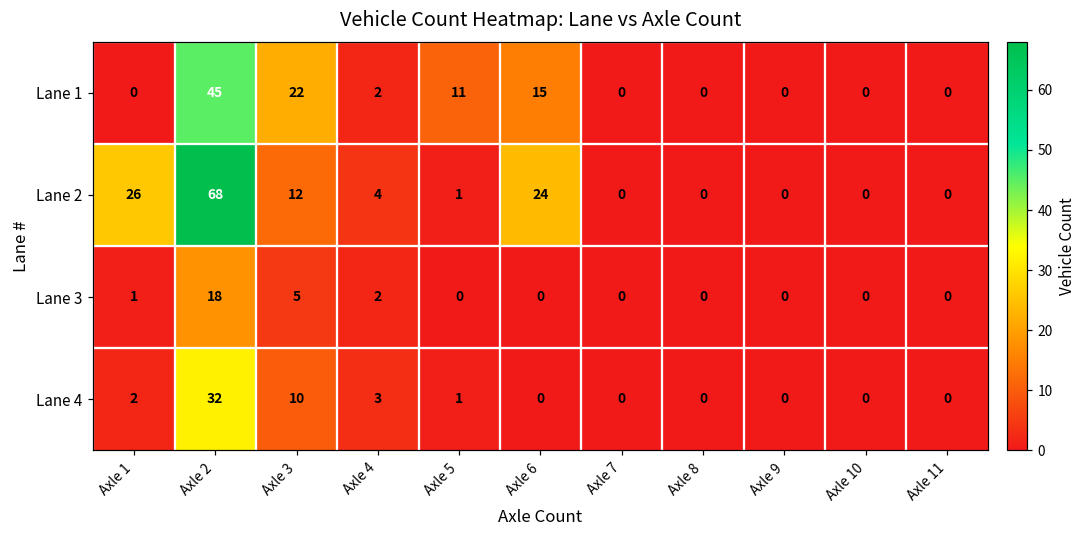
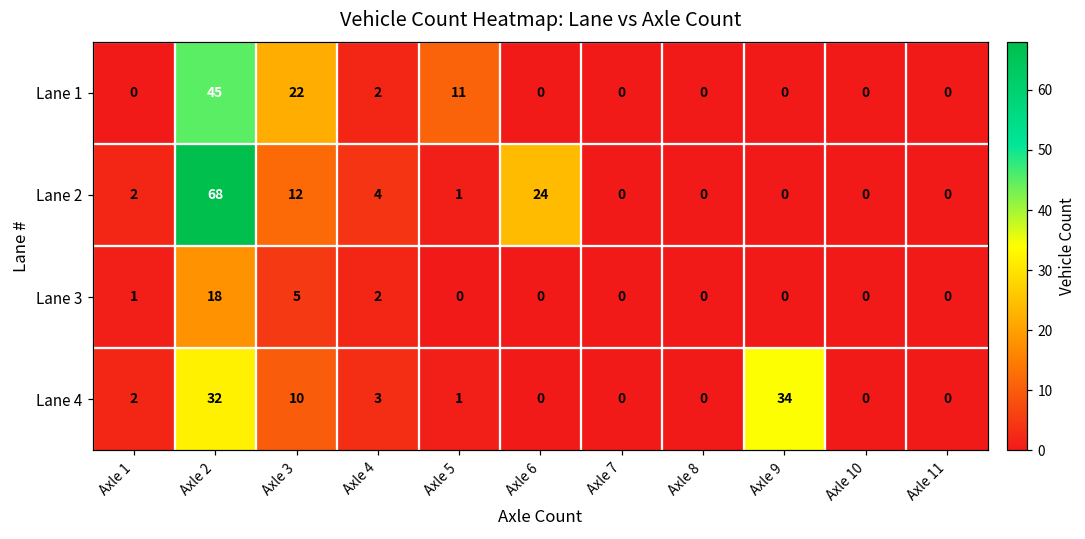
  {
    "Lane 1": {
      "Axle 1": 0,
      "Axle 2": 45,
      "Axle 3": 22,
      "Axle 4": 2,
      "Axle 5": 11,
-     "Axle 6": 15,
+     "Axle 6": 0,
      "Axle 7": 0,
      "Axle 8": 0,
      "Axle 9": 0,
      "Axle 10": 0,
      "Axle 11": 0
    },
    "Lane 2": {
-     "Axle 1": 26,
+     "Axle 1": 2,
      "Axle 2": 68,
      "Axle 3": 12,
      "Axle 4": 4,
      "Axle 5": 1,
      "Axle 6": 24,
      "Axle 7": 0,
      "Axle 8": 0,
      "Axle 9": 0,
      "Axle 10": 0,
      "Axle 11": 0
    },
    "Lane 3": {
      "Axle 1": 1,
      "Axle 2": 18,
      "Axle 3": 5,
      "Axle 4": 2,
      "Axle 5": 0,
      "Axle 6": 0,
      "Axle 7": 0,
      "Axle 8": 0,
      "Axle 9": 0,
      "Axle 10": 0,
      "Axle 11": 0
    },
    "Lane 4": {
      "Axle 1": 2,
      "Axle 2": 32,
      "Axle 3": 10,
      "Axle 4": 3,
      "Axle 5": 1,
      "Axle 6": 0,
      "Axle 7": 0,
      "Axle 8": 0,
-     "Axle 9": 0,
+     "Axle 9": 34,
      "Axle 10": 0,
      "Axle 11": 0
    }
  }
